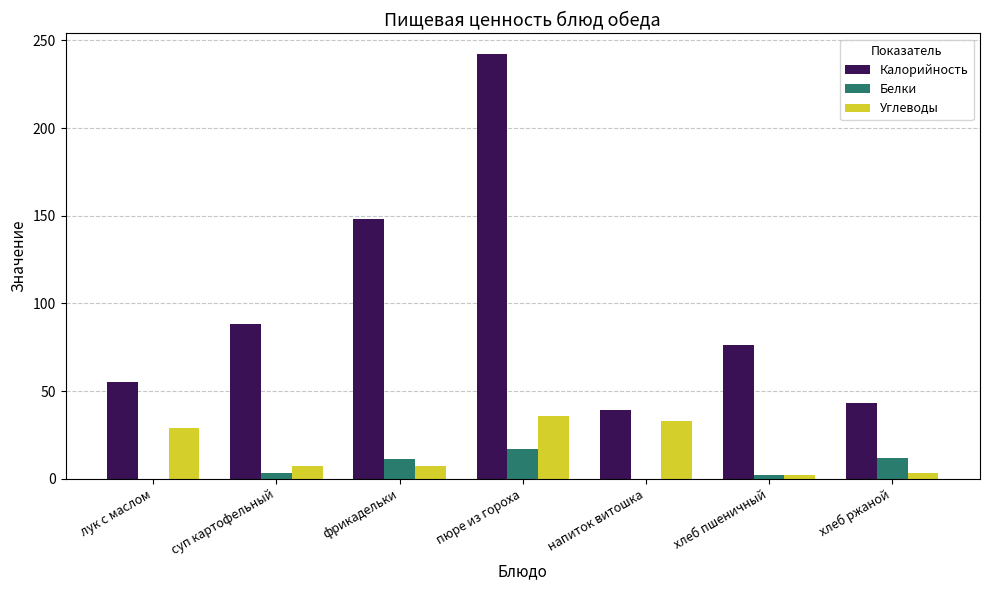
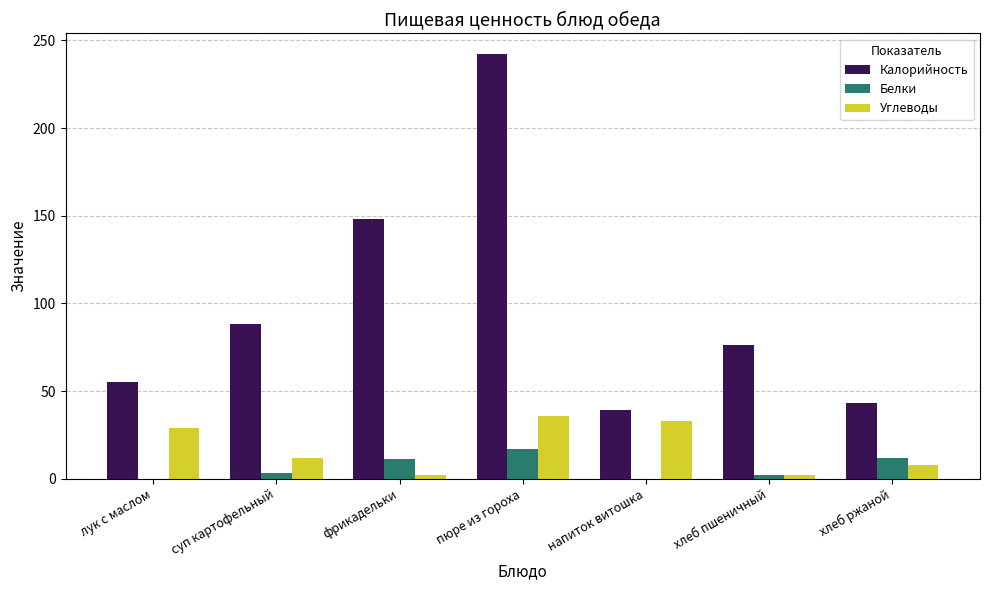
  {
    "Калорийность": {
      "лук с маслом": 55,
      "суп картофельный": 88,
      "фрикадельки": 148,
      "пюре из гороха": 242,
      "напиток витошка": 39,
      "хлеб пшеничный": 76,
      "хлеб ржаной": 43
    },
    "Белки": {
      "лук с маслом": 0,
      "суп картофельный": 3,
      "фрикадельки": 11,
      "пюре из гороха": 17,
      "напиток витошка": 0,
      "хлеб пшеничный": 2,
      "хлеб ржаной": 12
    },
    "Углеводы": {
      "лук с маслом": 29,
-     "суп картофельный": 7,
-     "фрикадельки": 7,
+     "суп картофельный": 12,
+     "фрикадельки": 2,
      "пюре из гороха": 36,
      "напиток витошка": 33,
      "хлеб пшеничный": 2,
-     "хлеб ржаной": 3
+     "хлеб ржаной": 8
    }
  }
